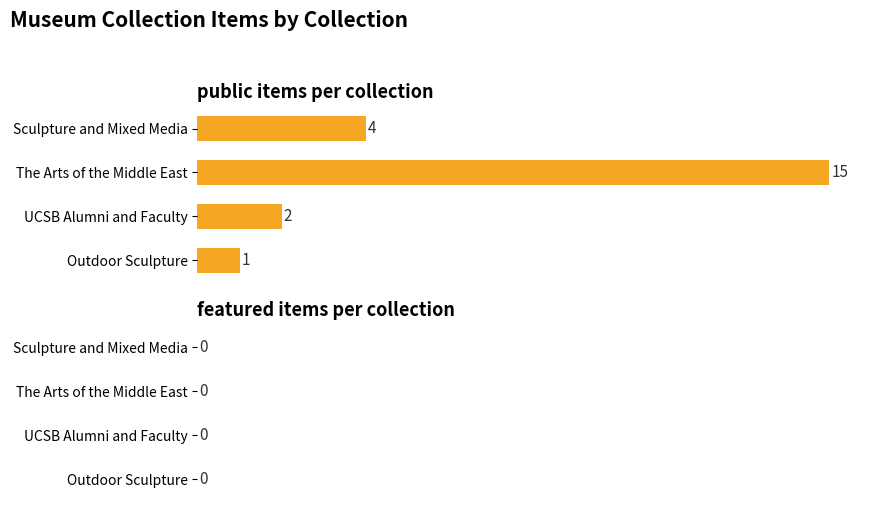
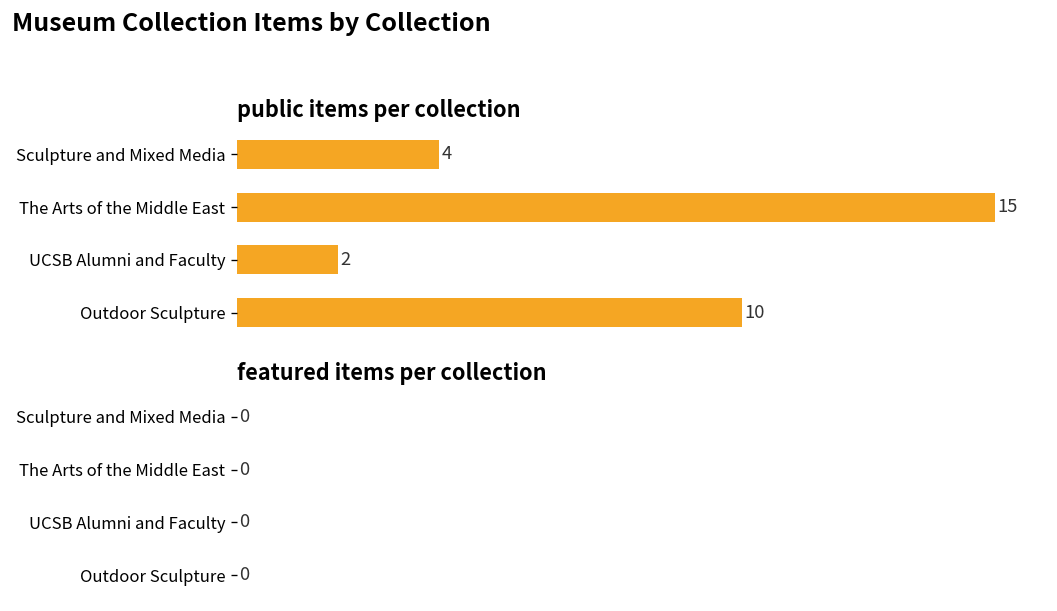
  {
    "public items per collection": {
      "Sculpture and Mixed Media": 4,
      "The Arts of the Middle East": 15,
      "UCSB Alumni and Faculty": 2,
-     "Outdoor Sculpture": 1
+     "Outdoor Sculpture": 10
    },
    "featured items per collection": {
      "Sculpture and Mixed Media": 0,
      "The Arts of the Middle East": 0,
      "UCSB Alumni and Faculty": 0,
      "Outdoor Sculpture": 0
    }
  }
